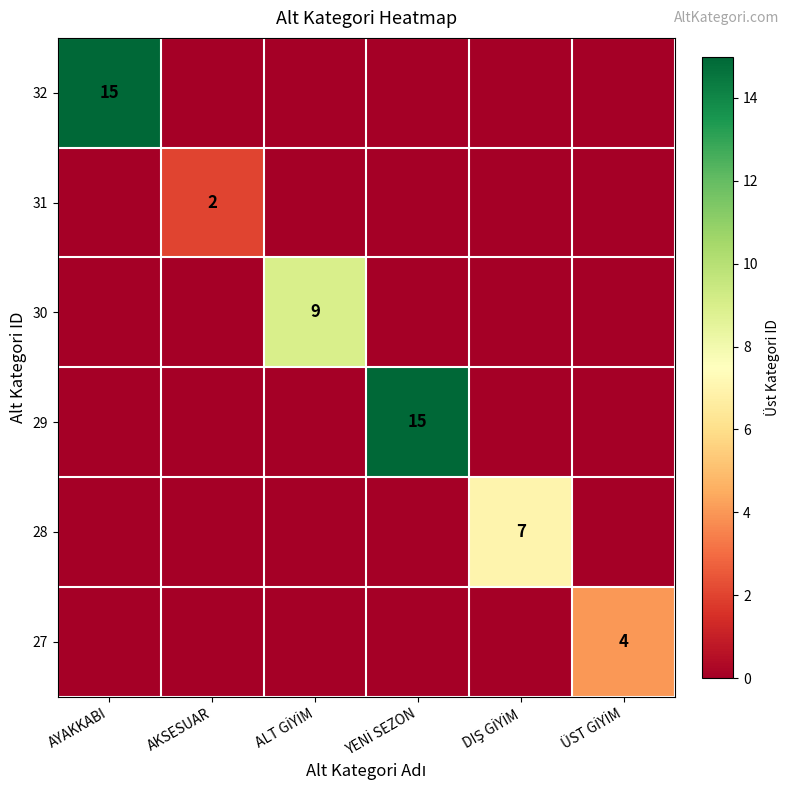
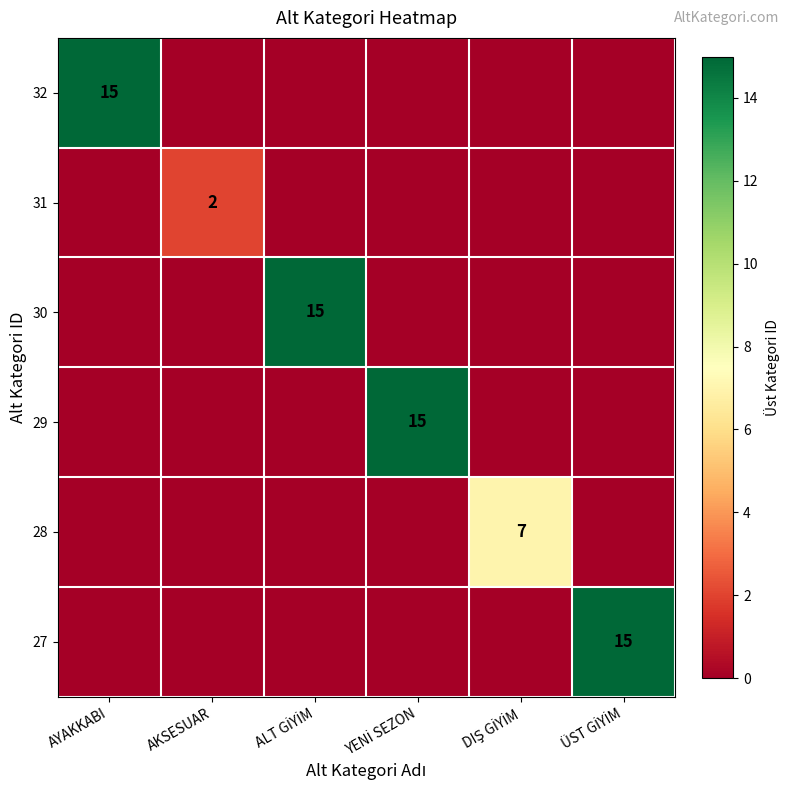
  {
    "32": {
      "AYAKKABI": 15
    },
    "31": {
      "AKSESUAR": 2
    },
    "30": {
-     "ALT GİYİM": 9
+     "ALT GİYİM": 15
    },
    "29": {
      "YENİ SEZON": 15
    },
    "28": {
      "DIŞ GİYİM": 7
    },
    "27": {
-     "ÜST GİYİM": 4
+     "ÜST GİYİM": 15
    }
  }
